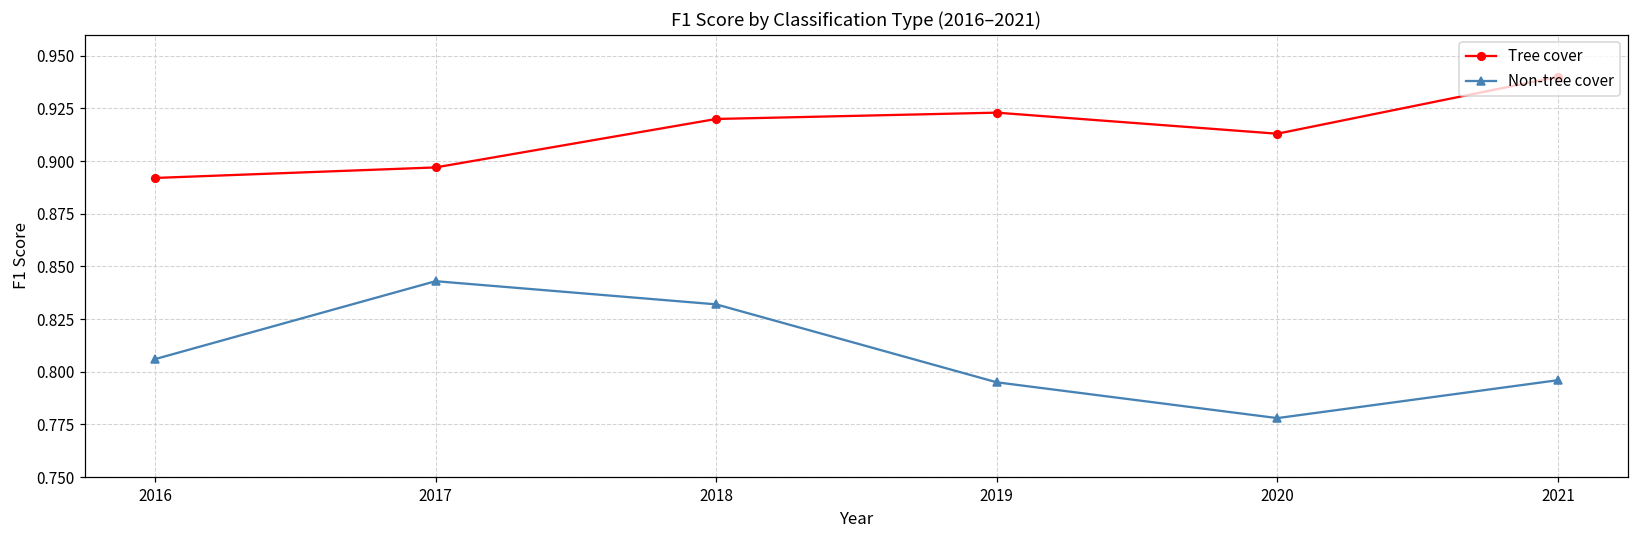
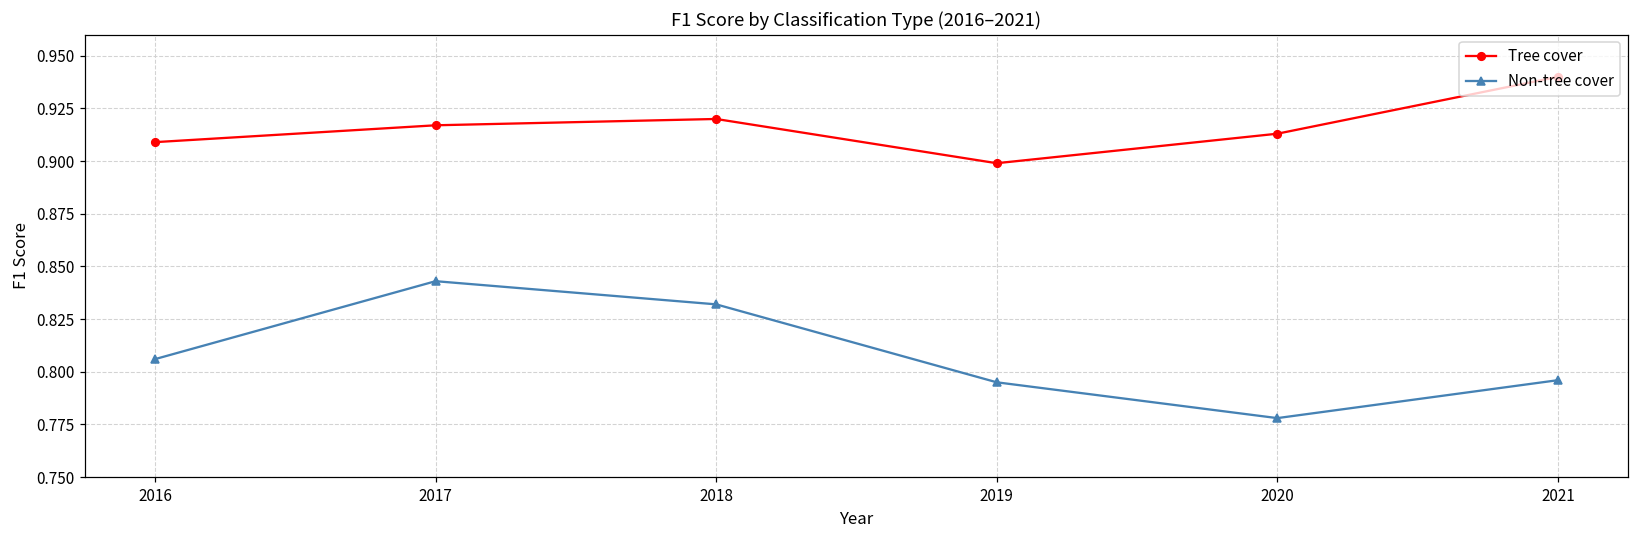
  {
    "Tree cover": {
-     "2016": 0.892,
-     "2017": 0.897,
+     "2016": 0.909,
+     "2017": 0.917,
      "2018": 0.920,
-     "2019": 0.923,
+     "2019": 0.899,
      "2020": 0.913
    },
    "Non-tree cover": {
      "2016": 0.806,
      "2017": 0.843,
      "2018": 0.832,
      "2019": 0.795,
      "2020": 0.778,
      "2021": 0.796
    }
  }
